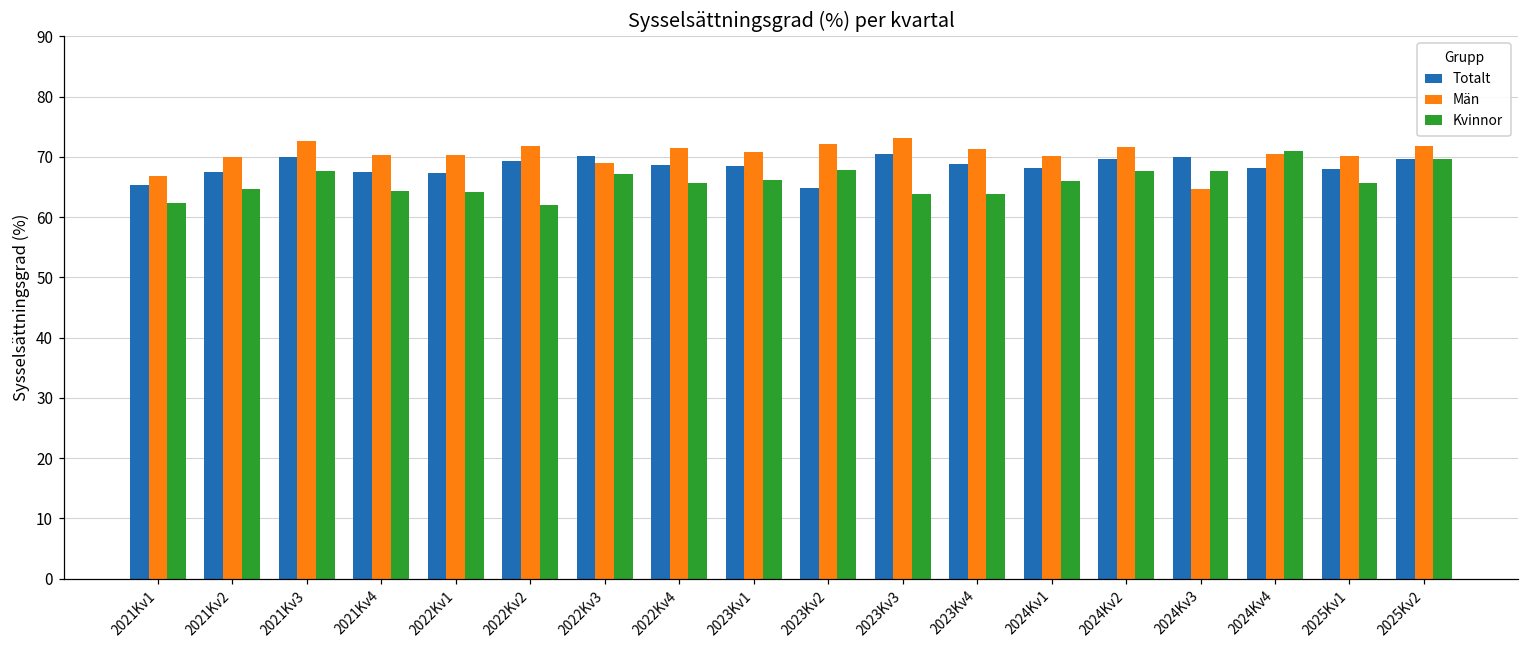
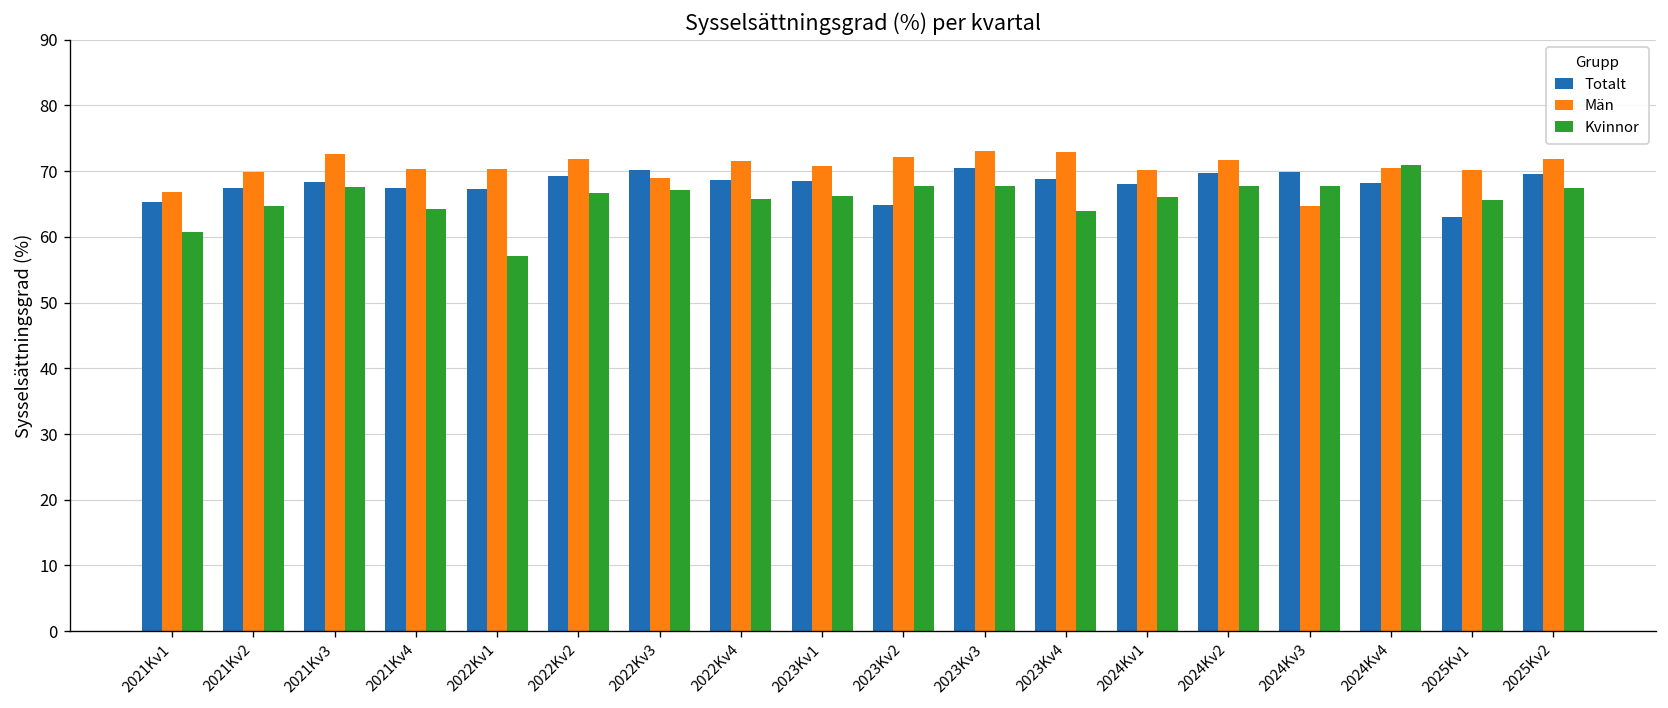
  {
    "Totalt": {
      "2021Kv1": 65,
      "2021Kv2": 67,
-     "2021Kv3": 70,
+     "2021Kv3": 68,
      "2021Kv4": 67,
      "2022Kv1": 67,
      "2022Kv2": 69,
      "2022Kv3": 70,
      "2022Kv4": 69,
      "2023Kv1": 69,
      "2023Kv2": 65,
      "2023Kv3": 71,
      "2023Kv4": 69,
      "2024Kv1": 68,
      "2024Kv2": 70,
      "2024Kv3": 70,
      "2024Kv4": 68,
-     "2025Kv1": 68,
+     "2025Kv1": 63,
      "2025Kv2": 70
    },
    "Män": {
      "2021Kv1": 67,
      "2021Kv2": 70,
      "2021Kv3": 73,
      "2021Kv4": 70,
      "2022Kv1": 70,
      "2022Kv2": 72,
      "2022Kv3": 69,
      "2022Kv4": 72,
      "2023Kv1": 71,
      "2023Kv2": 72,
      "2023Kv3": 73,
-     "2023Kv4": 71,
+     "2023Kv4": 73,
      "2024Kv1": 70,
      "2024Kv2": 72,
      "2024Kv3": 65,
      "2024Kv4": 71,
      "2025Kv1": 70,
      "2025Kv2": 72
    },
    "Kvinnor": {
-     "2021Kv1": 62,
+     "2021Kv1": 61,
      "2021Kv2": 65,
      "2021Kv3": 68,
      "2021Kv4": 64,
-     "2022Kv1": 64,
-     "2022Kv2": 62,
+     "2022Kv1": 57,
+     "2022Kv2": 67,
      "2022Kv3": 67,
      "2022Kv4": 66,
      "2023Kv1": 66,
      "2023Kv2": 68,
-     "2023Kv3": 64,
+     "2023Kv3": 68,
      "2023Kv4": 64,
      "2024Kv1": 66,
      "2024Kv2": 68,
      "2024Kv3": 68,
      "2024Kv4": 71,
      "2025Kv1": 66,
-     "2025Kv2": 70
+     "2025Kv2": 67
    }
  }
